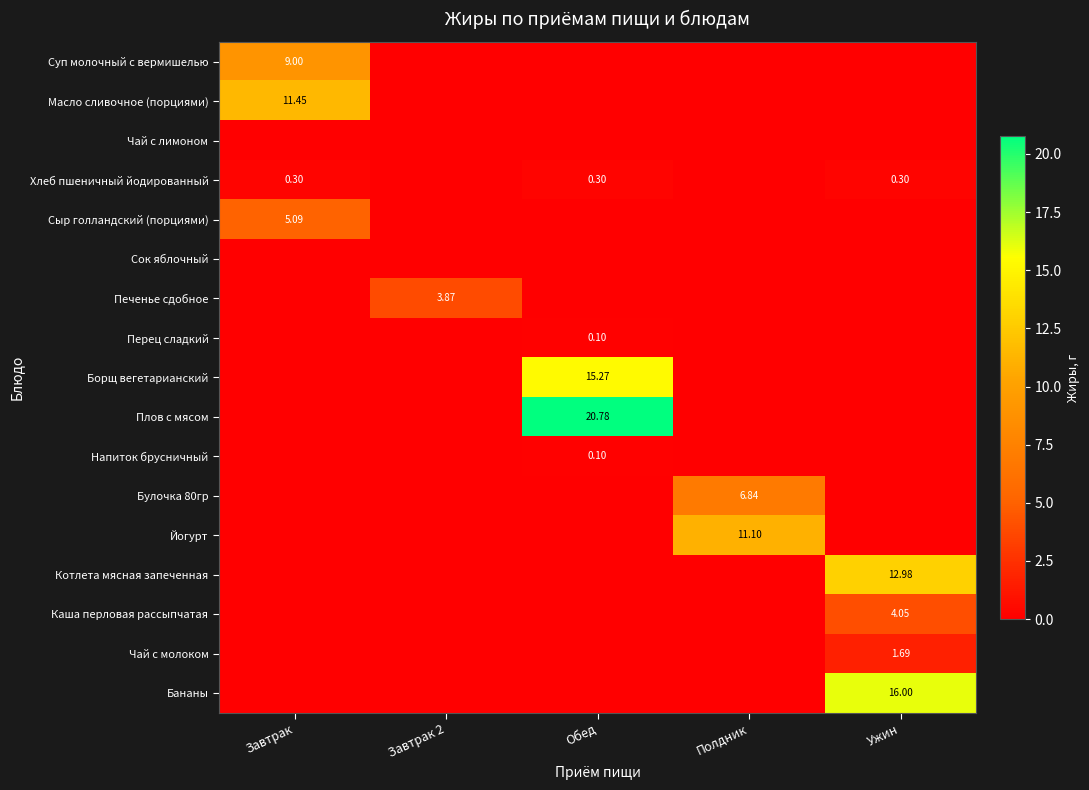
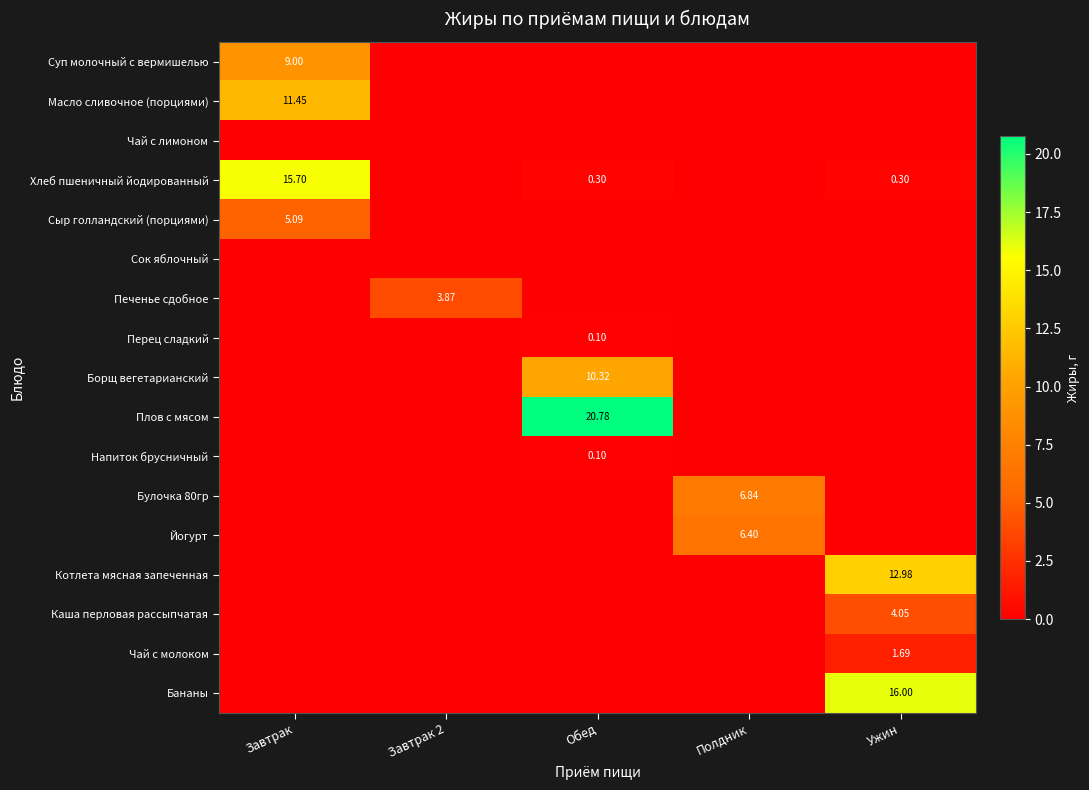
  {
    "Суп молочный с вермишелью": {
      "Завтрак": 9.00
    },
    "Масло сливочное (порциями)": {
      "Завтрак": 11.45
    },
    "Хлеб пшеничный йодированный": {
-     "Завтрак": 0.30,
+     "Завтрак": 15.70,
      "Обед": 0.30,
      "Ужин": 0.30
    },
    "Сыр голландский (порциями)": {
      "Завтрак": 5.09
    },
    "Печенье сдобное": {
      "Завтрак 2": 3.87
    },
    "Перец сладкий": {
      "Обед": 0.10
    },
    "Борщ вегетарианский": {
-     "Обед": 15.27
+     "Обед": 10.32
    },
    "Плов с мясом": {
      "Обед": 20.78
    },
    "Напиток брусничный": {
      "Обед": 0.10
    },
    "Булочка 80гр": {
      "Полдник": 6.84
    },
    "Йогурт": {
-     "Полдник": 11.10
+     "Полдник": 6.40
    },
    "Котлета мясная запеченная": {
      "Ужин": 12.98
    },
    "Каша перловая рассыпчатая": {
      "Ужин": 4.05
    },
    "Чай с молоком": {
      "Ужин": 1.69
    },
    "Бананы": {
      "Ужин": 16.00
    }
  }
